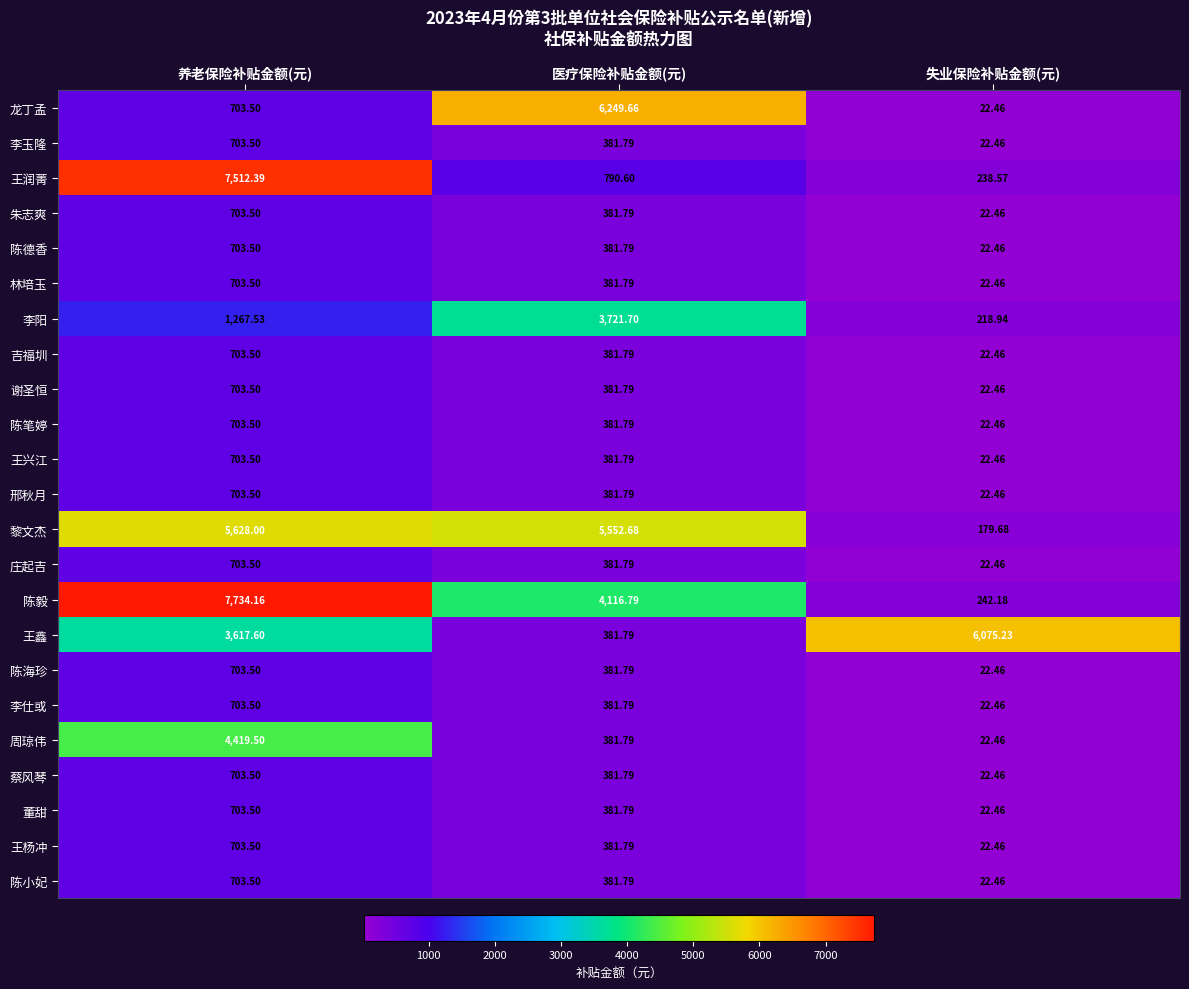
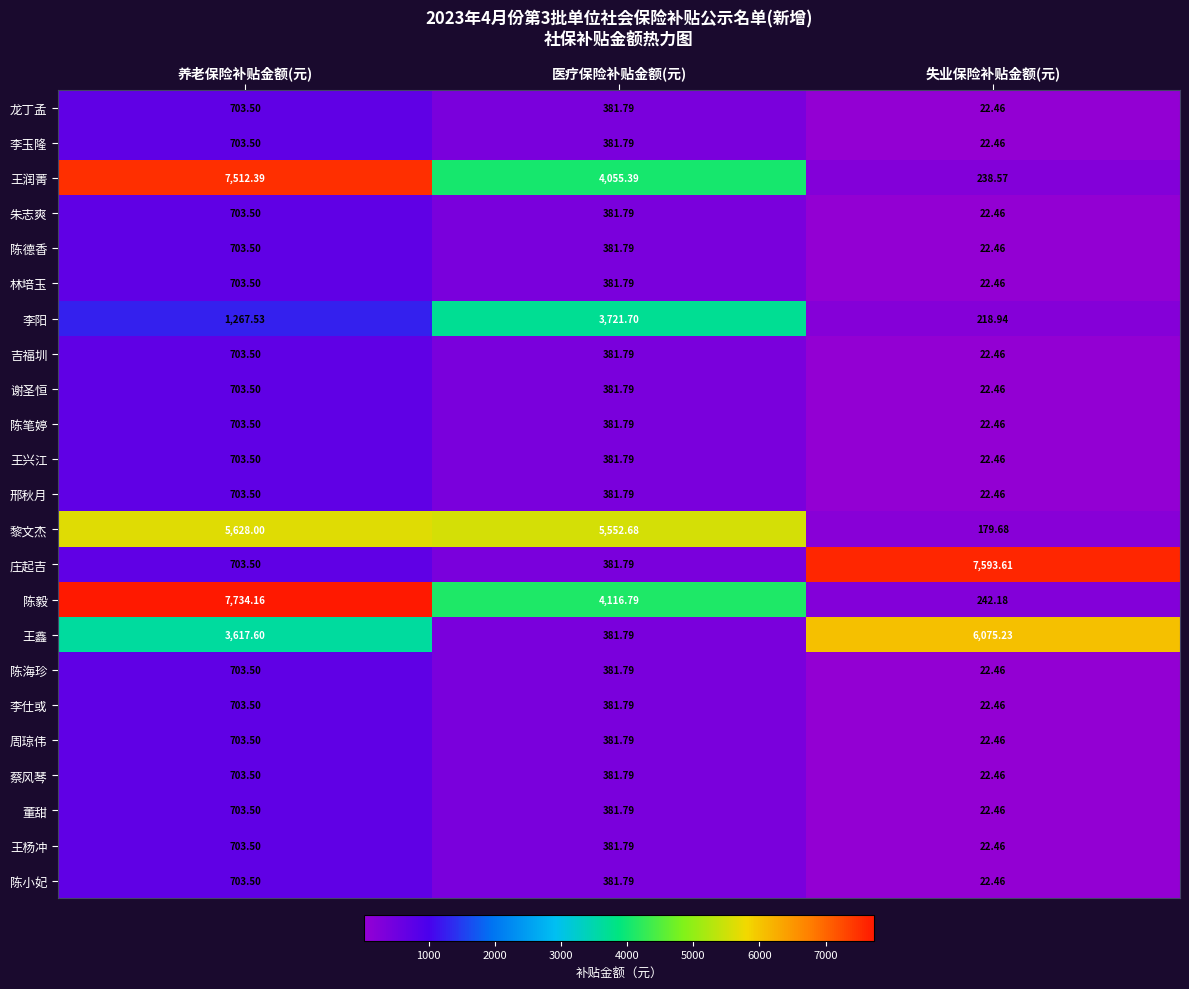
  {
    "龙丁孟": {
      "养老保险补贴金额(元)": "703.50",
-     "医疗保险补贴金额(元)": "6,249.66",
+     "医疗保险补贴金额(元)": "381.79",
      "失业保险补贴金额(元)": "22.46"
    },
    "李玉隆": {
      "养老保险补贴金额(元)": "703.50",
      "医疗保险补贴金额(元)": "381.79",
      "失业保险补贴金额(元)": "22.46"
    },
    "王润菁": {
      "养老保险补贴金额(元)": "7,512.39",
-     "医疗保险补贴金额(元)": "790.60",
+     "医疗保险补贴金额(元)": "4,055.39",
      "失业保险补贴金额(元)": "238.57"
    },
    "朱志爽": {
      "养老保险补贴金额(元)": "703.50",
      "医疗保险补贴金额(元)": "381.79",
      "失业保险补贴金额(元)": "22.46"
    },
    "陈德香": {
      "养老保险补贴金额(元)": "703.50",
      "医疗保险补贴金额(元)": "381.79",
      "失业保险补贴金额(元)": "22.46"
    },
    "林培玉": {
      "养老保险补贴金额(元)": "703.50",
      "医疗保险补贴金额(元)": "381.79",
      "失业保险补贴金额(元)": "22.46"
    },
    "李阳": {
      "养老保险补贴金额(元)": "1,267.53",
      "医疗保险补贴金额(元)": "3,721.70",
      "失业保险补贴金额(元)": "218.94"
    },
    "吉福圳": {
      "养老保险补贴金额(元)": "703.50",
      "医疗保险补贴金额(元)": "381.79",
      "失业保险补贴金额(元)": "22.46"
    },
    "谢圣恒": {
      "养老保险补贴金额(元)": "703.50",
      "医疗保险补贴金额(元)": "381.79",
      "失业保险补贴金额(元)": "22.46"
    },
    "陈笔婷": {
      "养老保险补贴金额(元)": "703.50",
      "医疗保险补贴金额(元)": "381.79",
      "失业保险补贴金额(元)": "22.46"
    },
    "王兴江": {
      "养老保险补贴金额(元)": "703.50",
      "医疗保险补贴金额(元)": "381.79",
      "失业保险补贴金额(元)": "22.46"
    },
    "邢秋月": {
      "养老保险补贴金额(元)": "703.50",
      "医疗保险补贴金额(元)": "381.79",
      "失业保险补贴金额(元)": "22.46"
    },
    "黎文杰": {
      "养老保险补贴金额(元)": "5,628.00",
      "医疗保险补贴金额(元)": "5,552.68",
      "失业保险补贴金额(元)": "179.68"
    },
    "庄起吉": {
      "养老保险补贴金额(元)": "703.50",
      "医疗保险补贴金额(元)": "381.79",
-     "失业保险补贴金额(元)": "22.46"
+     "失业保险补贴金额(元)": "7,593.61"
    },
    "陈毅": {
      "养老保险补贴金额(元)": "7,734.16",
      "医疗保险补贴金额(元)": "4,116.79",
      "失业保险补贴金额(元)": "242.18"
    },
    "王鑫": {
      "养老保险补贴金额(元)": "3,617.60",
      "医疗保险补贴金额(元)": "381.79",
      "失业保险补贴金额(元)": "6,075.23"
    },
    "陈海珍": {
      "养老保险补贴金额(元)": "703.50",
      "医疗保险补贴金额(元)": "381.79",
      "失业保险补贴金额(元)": "22.46"
    },
    "李仕或": {
      "养老保险补贴金额(元)": "703.50",
      "医疗保险补贴金额(元)": "381.79",
      "失业保险补贴金额(元)": "22.46"
    },
    "周琼伟": {
-     "养老保险补贴金额(元)": "4,419.50",
+     "养老保险补贴金额(元)": "703.50",
      "医疗保险补贴金额(元)": "381.79",
      "失业保险补贴金额(元)": "22.46"
    },
    "蔡风琴": {
      "养老保险补贴金额(元)": "703.50",
      "医疗保险补贴金额(元)": "381.79",
      "失业保险补贴金额(元)": "22.46"
    },
    "董甜": {
      "养老保险补贴金额(元)": "703.50",
      "医疗保险补贴金额(元)": "381.79",
      "失业保险补贴金额(元)": "22.46"
    },
    "王杨冲": {
      "养老保险补贴金额(元)": "703.50",
      "医疗保险补贴金额(元)": "381.79",
      "失业保险补贴金额(元)": "22.46"
    },
    "陈小妃": {
      "养老保险补贴金额(元)": "703.50",
      "医疗保险补贴金额(元)": "381.79",
      "失业保险补贴金额(元)": "22.46"
    }
  }
